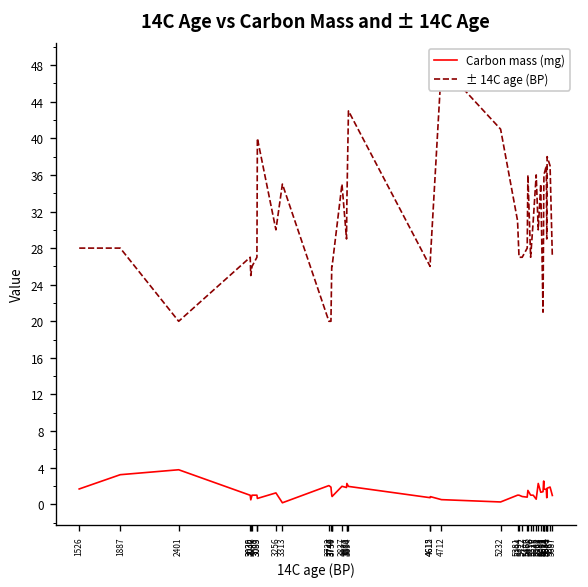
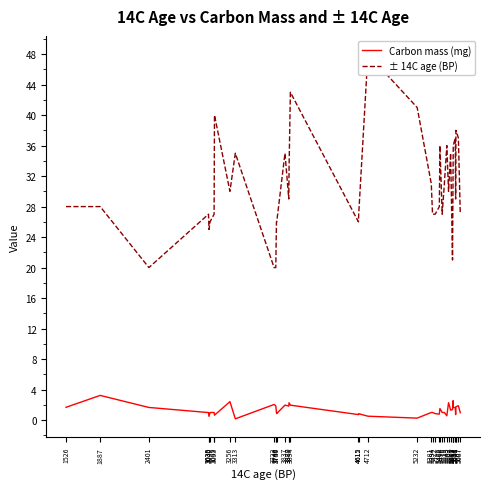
  {
    "Carbon mass (mg)": {
      "1526": 2,
      "1887": 3,
-     "2401": 4,
+     "2401": 2,
      "3030": 1,
      "3035": 0,
      "3046": 1,
      "3089": 1,
      "3093": 1,
-     "3256": 1,
+     "3256": 2,
      "3313": 0,
      "3722": 2,
      "3740": 2,
      "3747": 1,
      "3750": 1,
      "3837": 2,
      "3877": 2,
      "3880": 2,
      "3894": 2,
      "4612": 1,
      "4615": 1,
      "4712": 1,
      "5232": 0,
      "5381": 1,
      "5394": 1,
      "5422": 1,
      "5466": 1,
      "5472": 2,
      "5496": 1,
      "5519": 1,
      "5545": 1,
      "5563": 2,
      "5585": 1,
      "5605": 1,
      "5611": 3,
      "5613": 2,
      "5634": 2,
      "5638": 1,
      "5641": 2,
      "5667": 2,
      "5687": 1
    },
    "± 14C age (BP)": {
      "1526": 28,
      "1887": 28,
      "2401": 20,
      "3030": 27,
      "3035": 25,
      "3046": 26,
      "3089": 27,
      "3093": 40,
      "3256": 30,
      "3313": 35,
      "3722": 20,
      "3740": 20,
      "3747": 26,
      "3750": 26,
      "3837": 35,
      "3877": 29,
      "3880": 33,
      "3894": 43,
      "4612": 26,
      "4615": 27,
      "5232": 41,
      "5381": 31,
      "5394": 27,
      "5422": 27,
      "5466": 28,
      "5472": 36,
      "5496": 27,
      "5519": 31,
      "5545": 36,
      "5563": 30,
      "5585": 35,
      "5605": 21,
      "5611": 33,
      "5613": 36,
      "5634": 37,
      "5638": 29,
      "5641": 38,
      "5667": 37,
      "5687": 27
    }
  }
